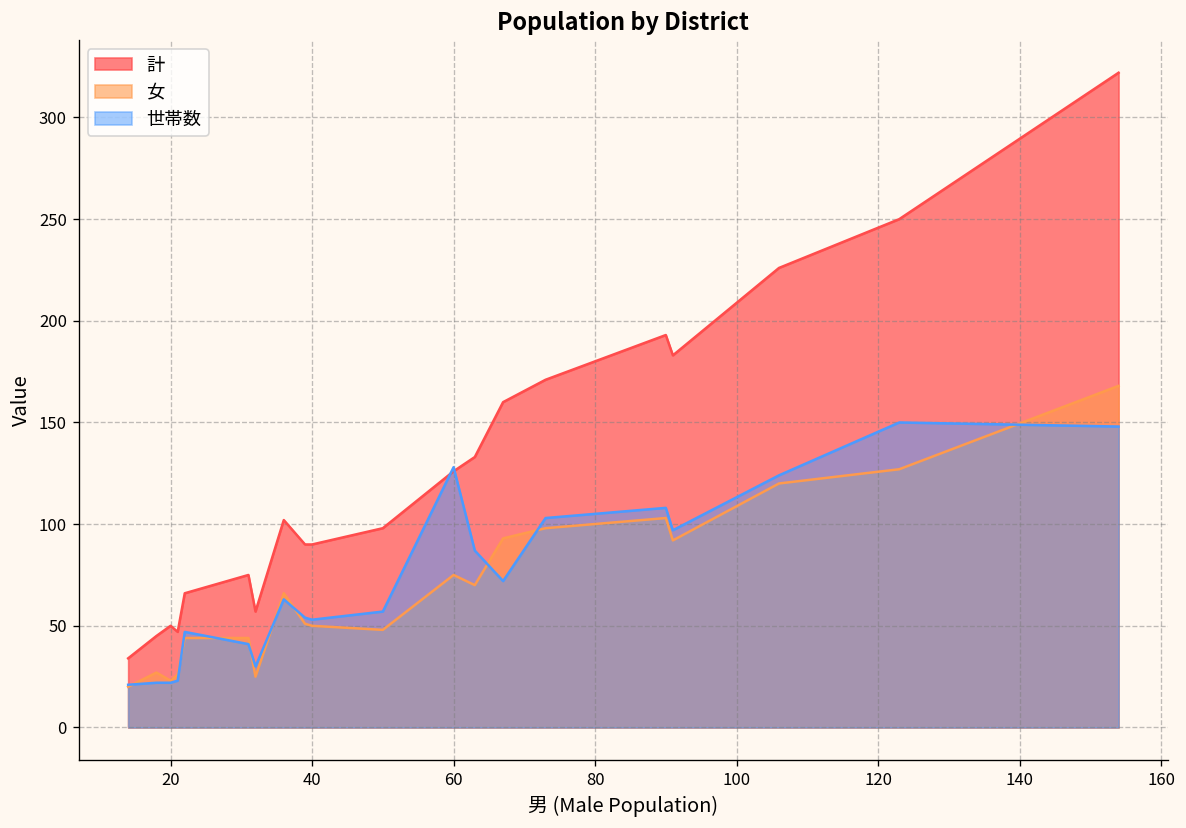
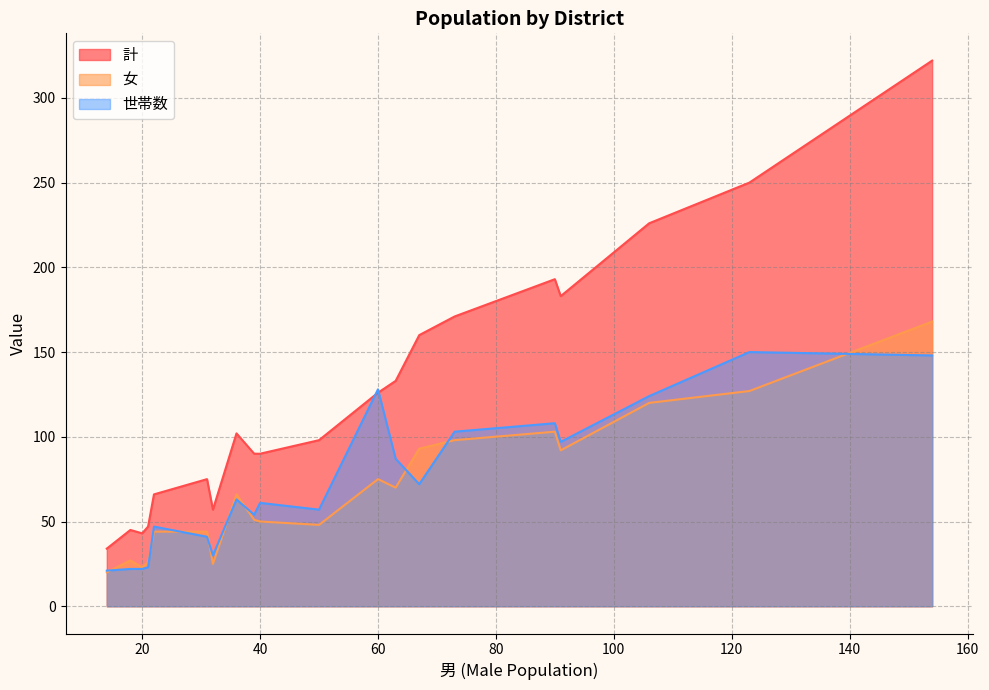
  {
    "計": {
-     "20": 50,
+     "20": 43,
      "40": 90,
      "60": 126
    },
    "女": {
      "40": 50,
      "60": 75
    },
    "世帯数": {
-     "40": 53,
+     "40": 61,
      "60": 128
    }
  }
